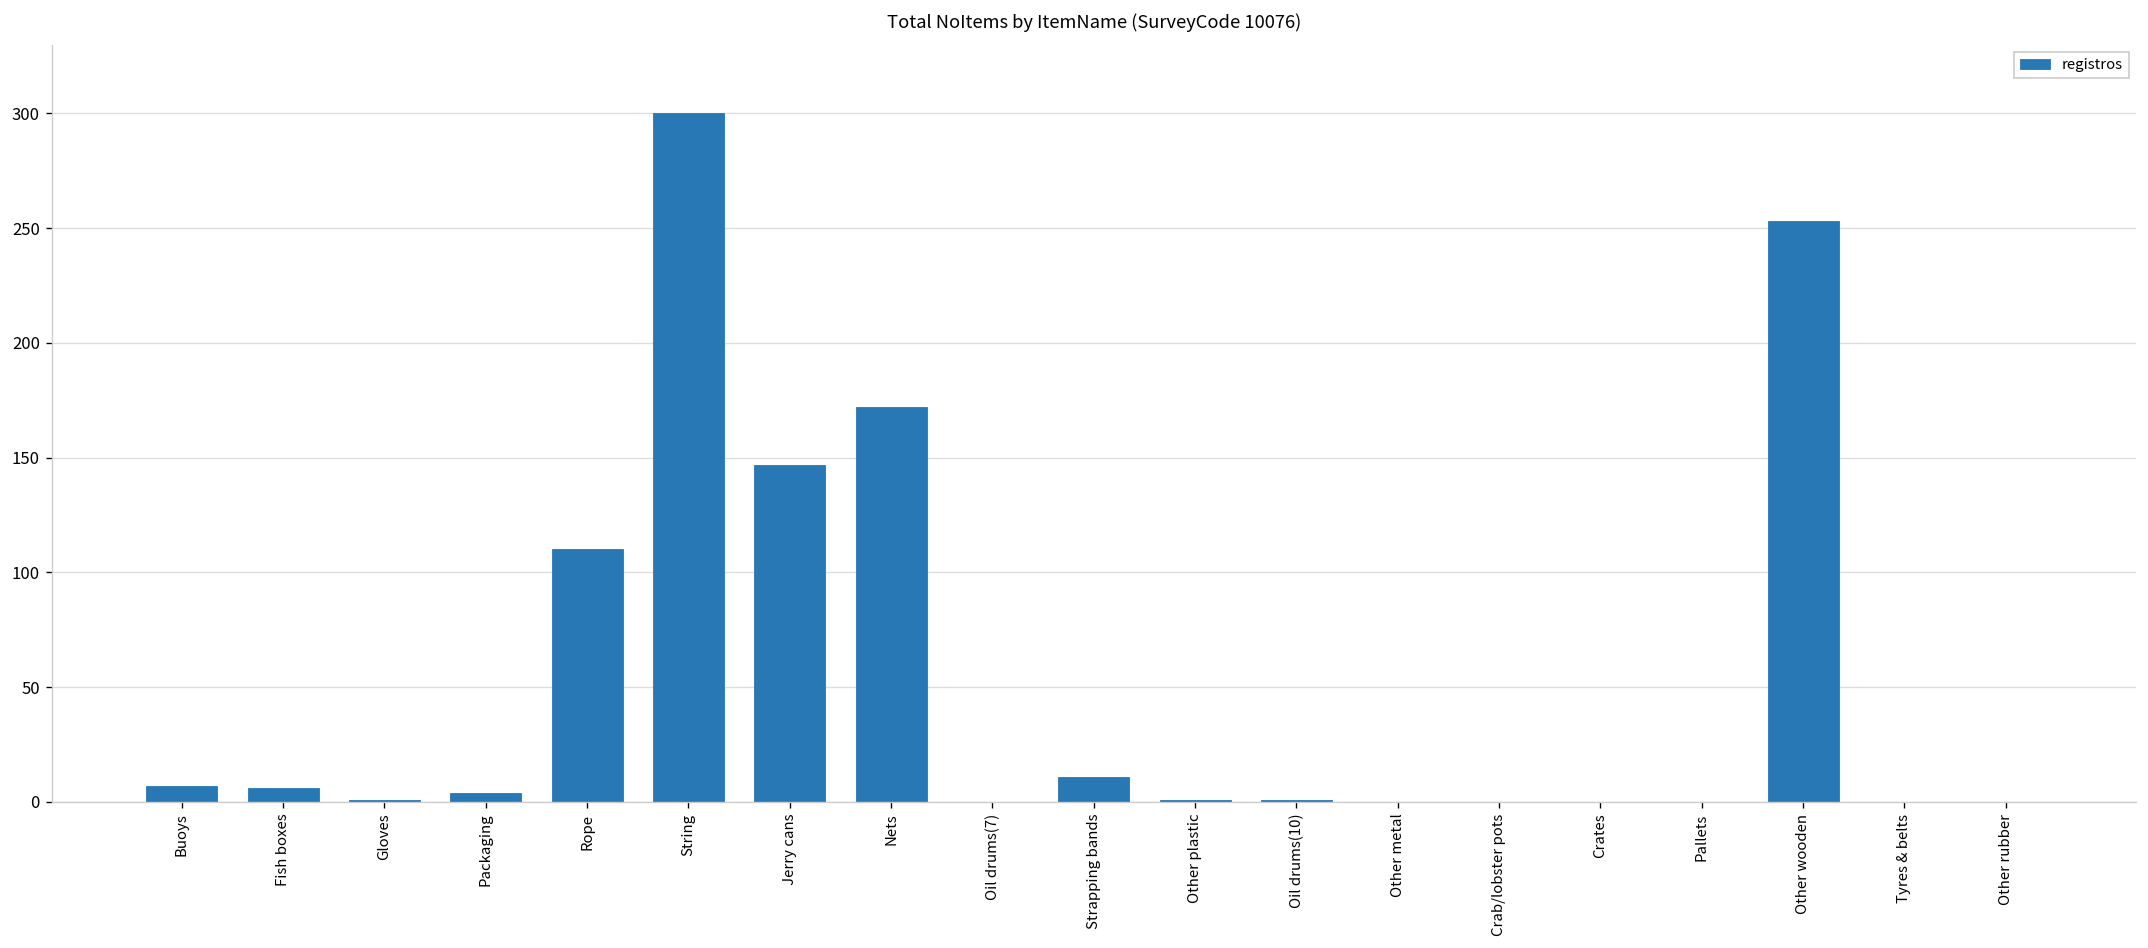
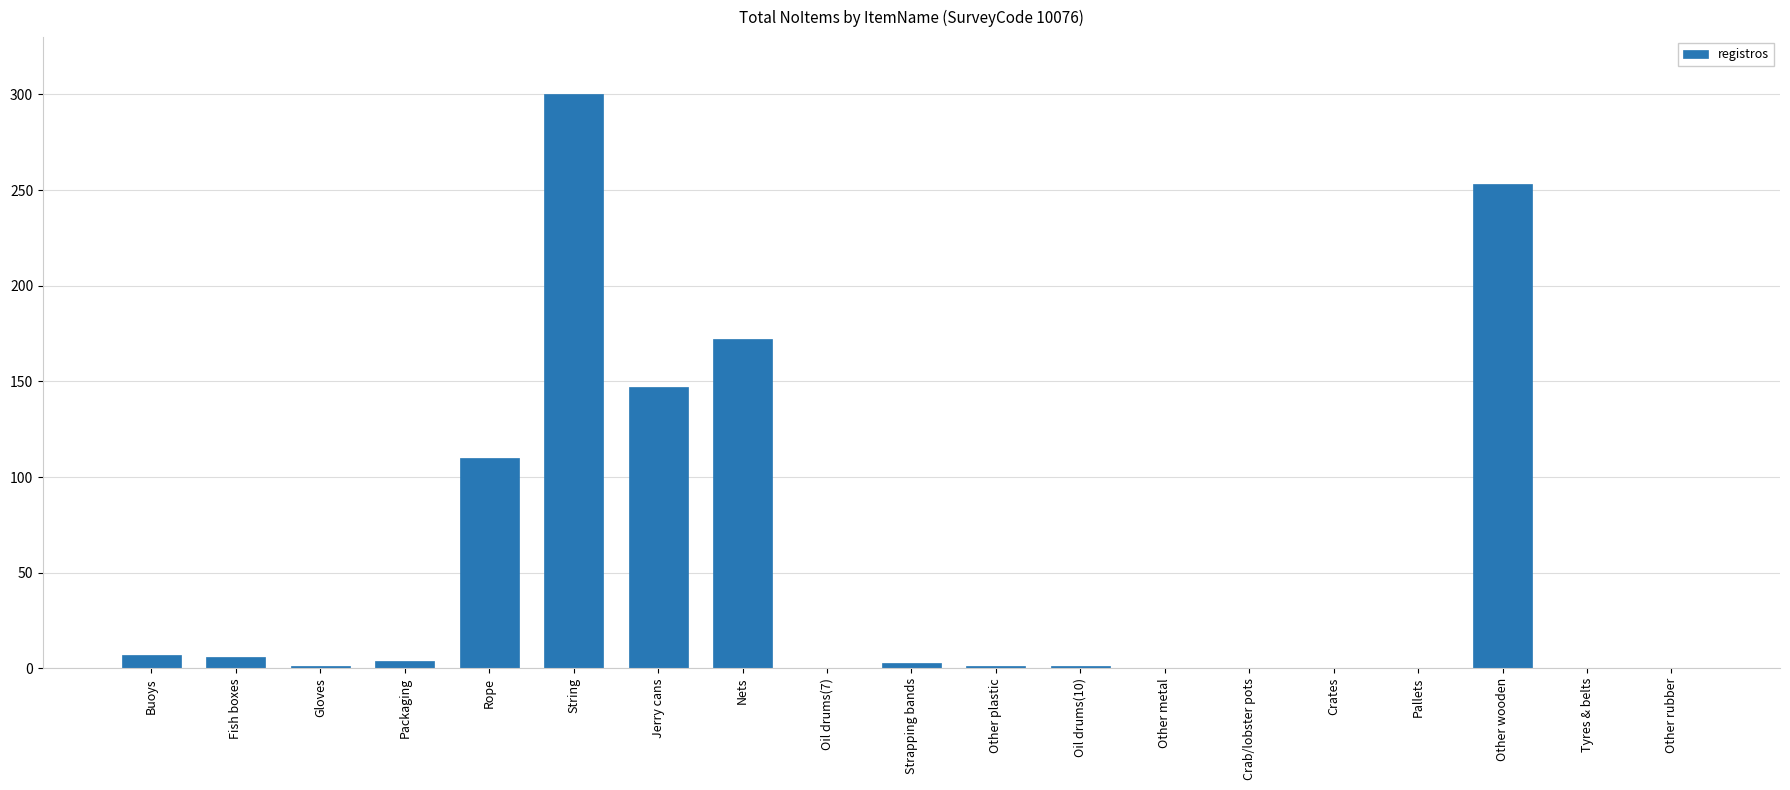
  {
    "Buoys": 7,
    "Fish boxes": 6,
    "Packaging": 4,
    "Rope": 110,
    "String": 300,
    "Jerry cans": 147,
    "Nets": 172,
    "Oil drums(7)": 0,
-   "Strapping bands": 11,
+   "Strapping bands": 3,
    "Other metal": 0,
    "Crab/lobster pots": 0,
    "Crates": 0,
    "Pallets": 0,
    "Other wooden": 253,
    "Tyres & belts": 0,
    "Other rubber": 0
  }
